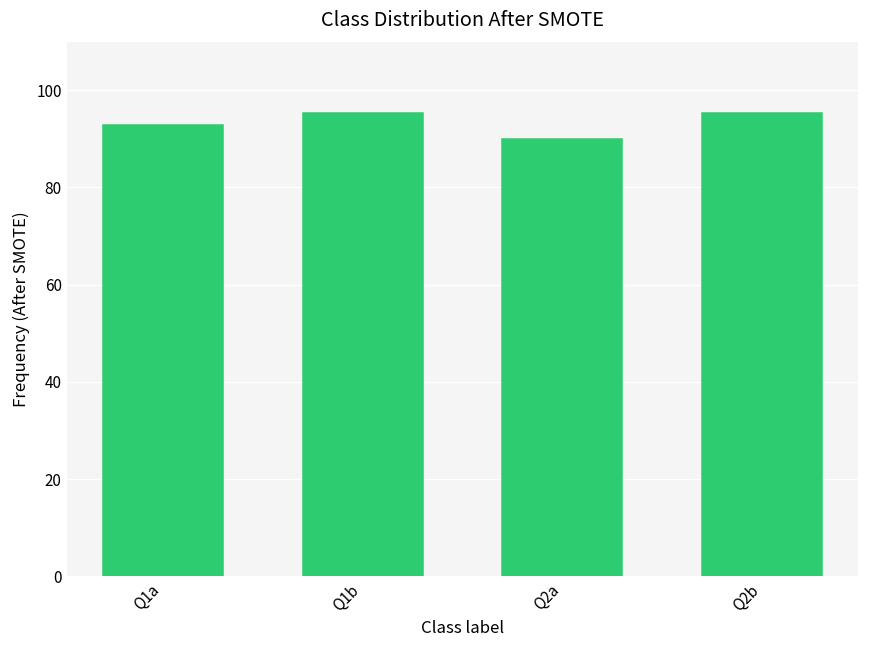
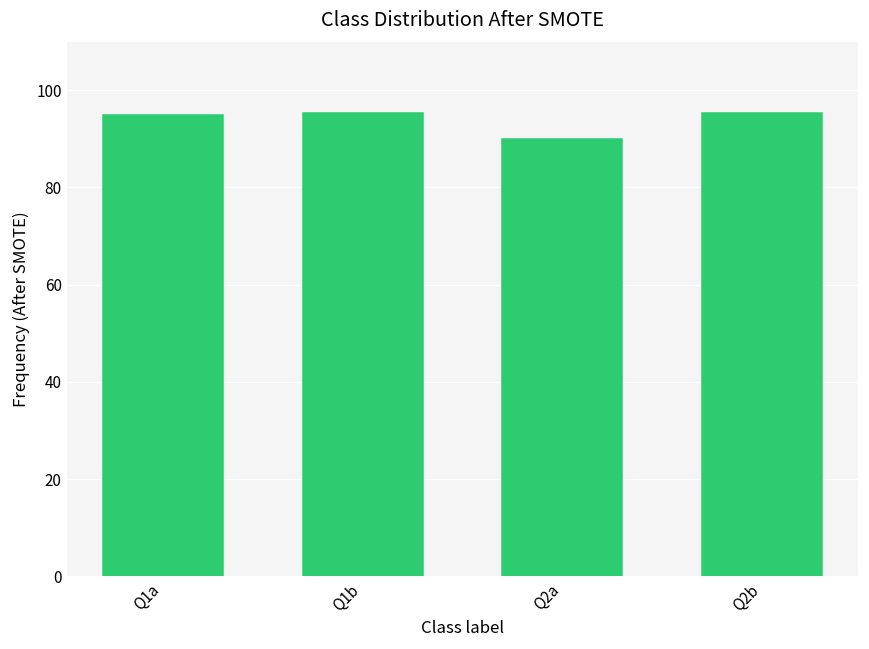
  {
-   "Q1a": 93,
+   "Q1a": 95,
    "Q1b": 95,
    "Q2a": 90,
    "Q2b": 95
  }
